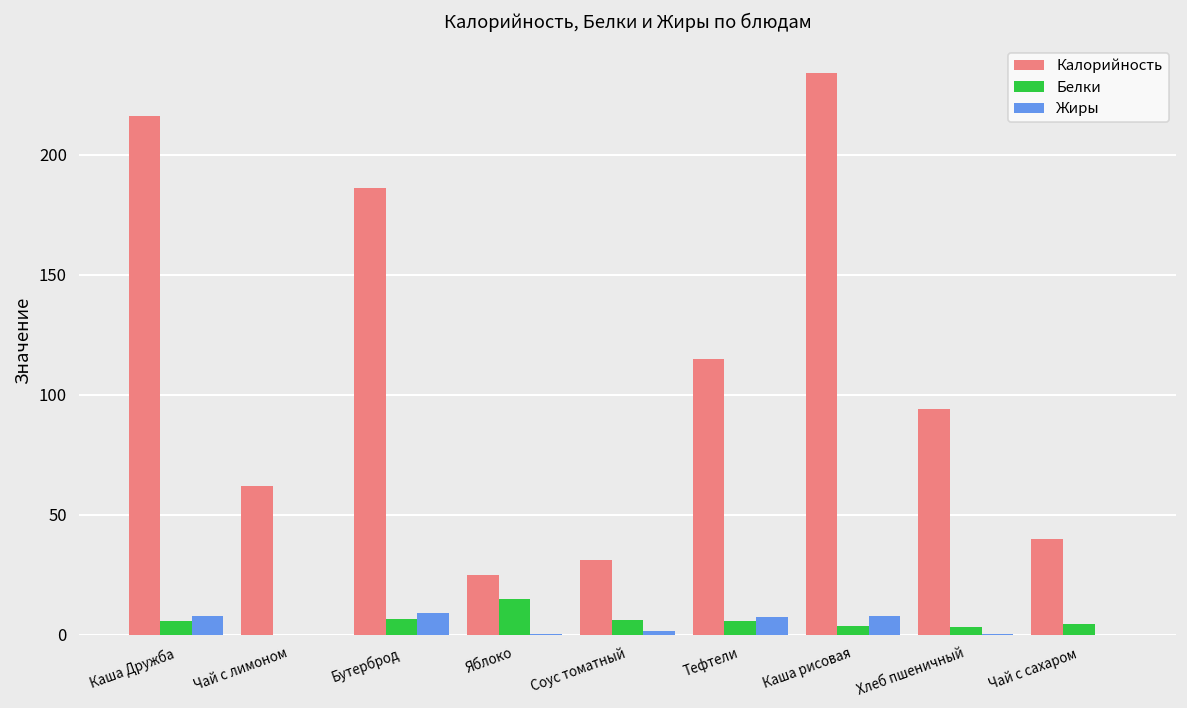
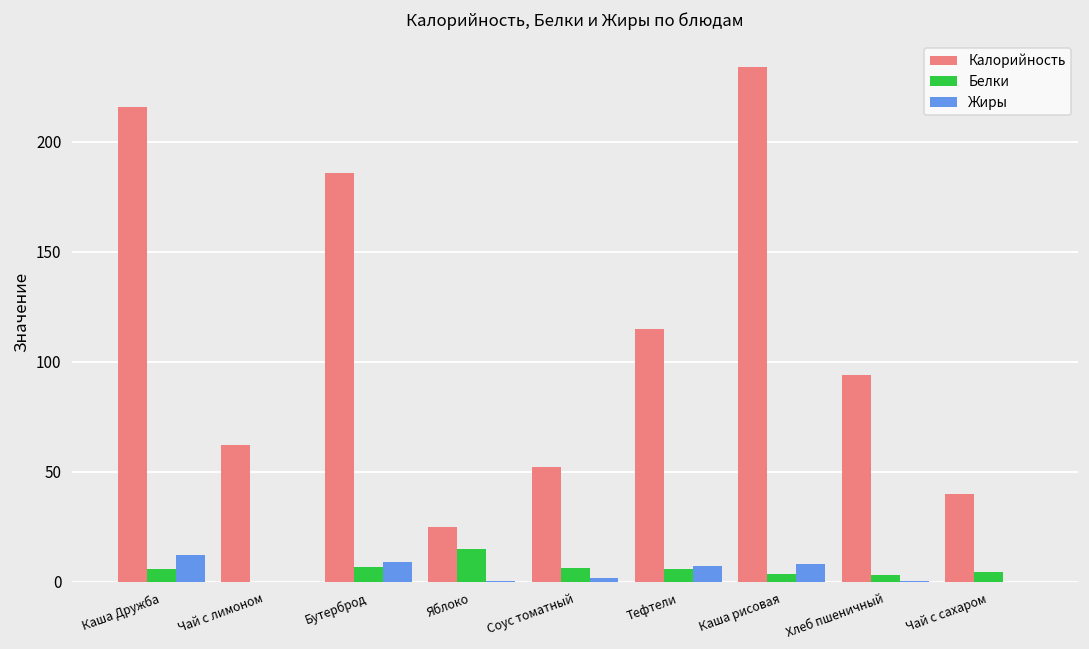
  {
    "Калорийность": {
      "Каша Дружба": 216,
      "Чай с лимоном": 62,
      "Бутерброд": 186,
      "Яблоко": 25,
-     "Соус томатный": 31,
+     "Соус томатный": 52,
      "Тефтели": 115,
      "Каша рисовая": 234,
      "Хлеб пшеничный": 94,
      "Чай с сахаром": 40
    },
    "Белки": {
      "Каша Дружба": 6,
      "Чай с лимоном": 0,
      "Бутерброд": 7,
      "Яблоко": 15,
      "Соус томатный": 6,
      "Тефтели": 6,
      "Каша рисовая": 4,
      "Хлеб пшеничный": 3,
      "Чай с сахаром": 5
    },
    "Жиры": {
-     "Каша Дружба": 8,
+     "Каша Дружба": 12,
      "Чай с лимоном": 0,
      "Бутерброд": 9,
      "Соус томатный": 2,
      "Тефтели": 7,
      "Каша рисовая": 8
    }
  }
